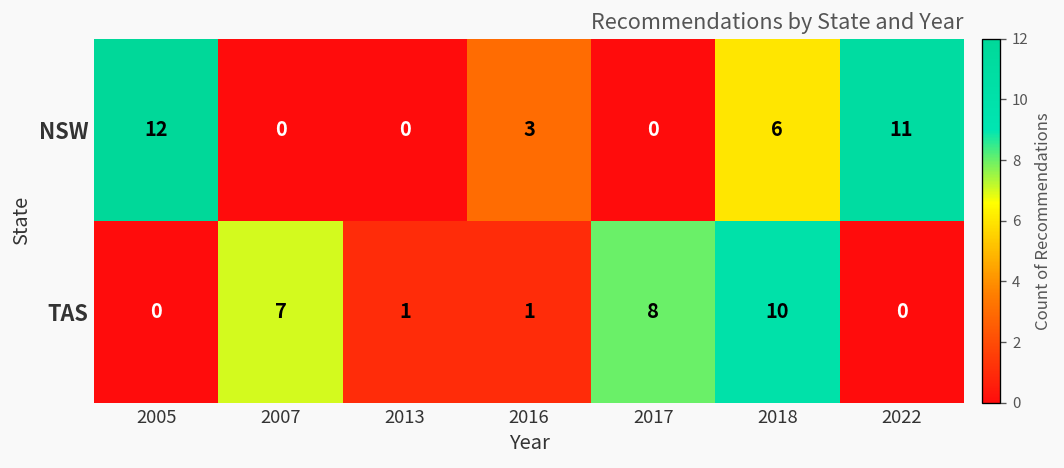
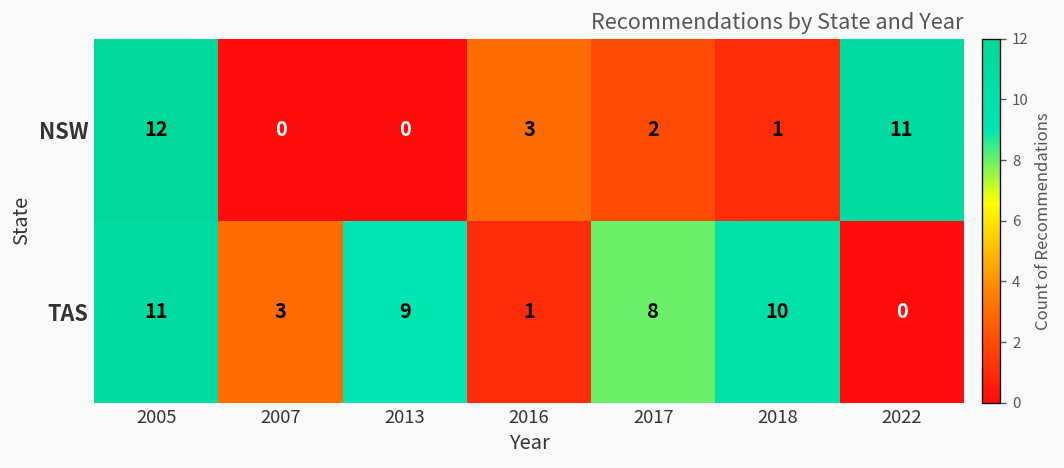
  {
    "NSW": {
      "2005": 12,
      "2007": 0,
      "2013": 0,
      "2016": 3,
-     "2017": 0,
-     "2018": 6,
+     "2017": 2,
+     "2018": 1,
      "2022": 11
    },
    "TAS": {
-     "2005": 0,
-     "2007": 7,
-     "2013": 1,
+     "2005": 11,
+     "2007": 3,
+     "2013": 9,
      "2016": 1,
      "2017": 8,
      "2018": 10,
      "2022": 0
    }
  }
